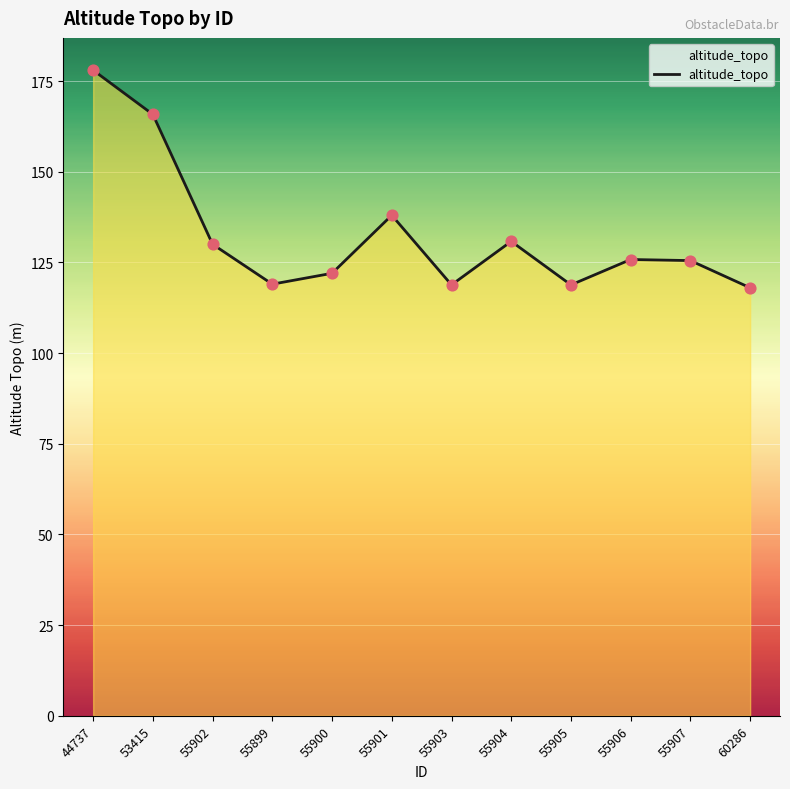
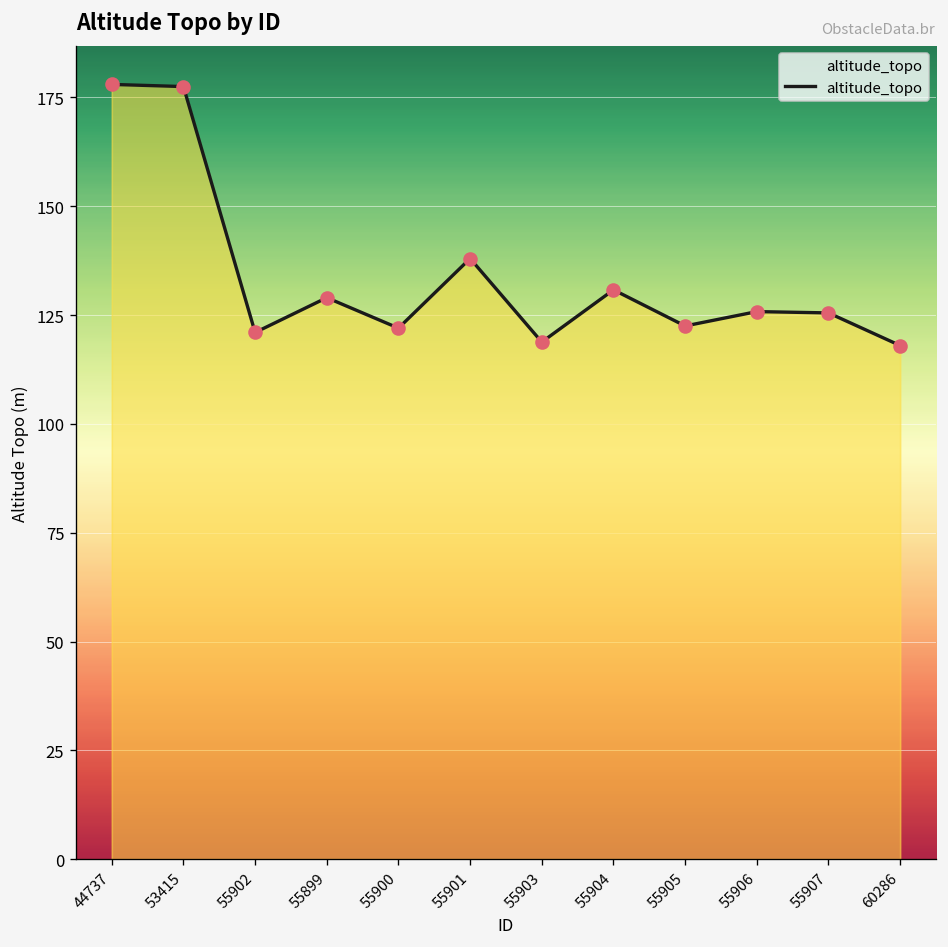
  {
    "44737": 178,
-   "53415": 166,
-   "55902": 130,
-   "55899": 119,
+   "53415": 178,
+   "55902": 121,
+   "55899": 129,
    "55900": 122,
    "55901": 138,
    "55903": 119,
    "55904": 131,
-   "55905": 119,
+   "55905": 123,
    "55906": 126,
    "55907": 126,
    "60286": 118
  }
